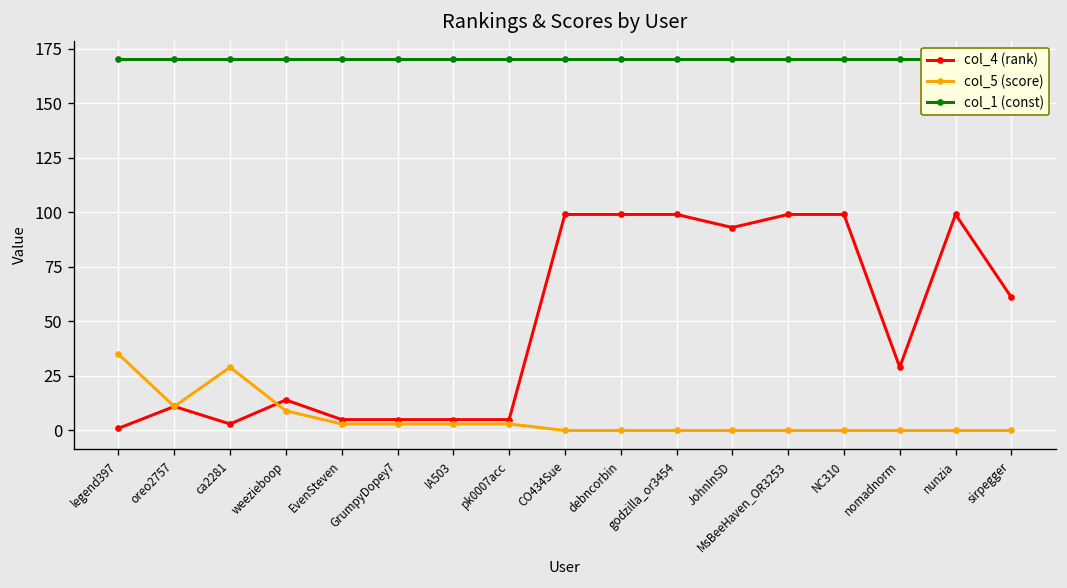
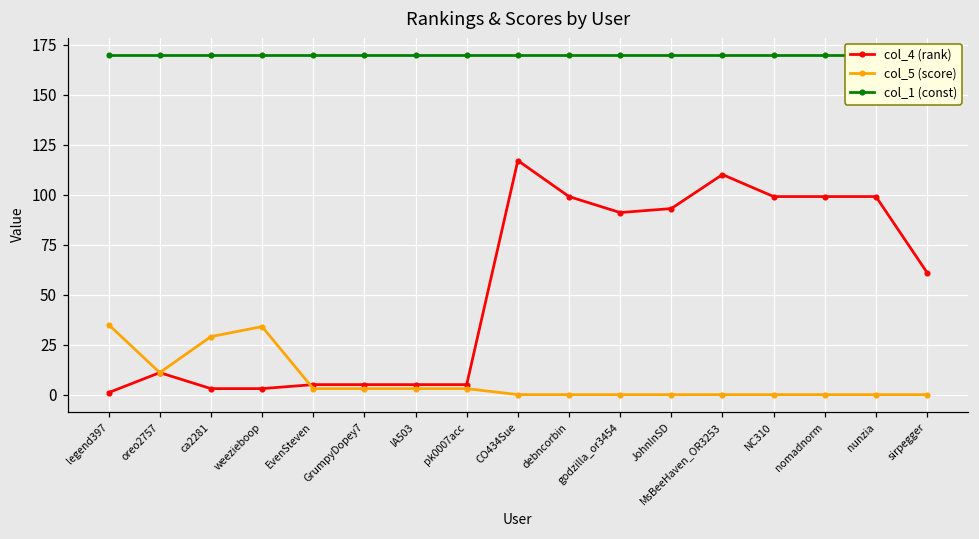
  {
    "col_4 (rank)": {
      "legend397": 1,
      "ca2281": 3,
-     "weezieboop": 14,
+     "weezieboop": 3,
      "EvenSteven": 5,
      "GrumpyDopey7": 5,
      "IA503": 5,
      "pk0007acc": 5,
-     "CO434Sue": 99,
+     "CO434Sue": 117,
      "debncorbin": 99,
-     "godzilla_or3454": 99,
+     "godzilla_or3454": 91,
      "JohnInSD": 93,
-     "MsBeeHaven_OR3253": 99,
+     "MsBeeHaven_OR3253": 110,
      "NC310": 99,
-     "nomadnorm": 29,
+     "nomadnorm": 99,
      "nunzia": 99,
      "sirpegger": 61
    },
    "col_5 (score)": {
      "legend397": 35,
      "ca2281": 29,
-     "weezieboop": 9,
+     "weezieboop": 34,
      "EvenSteven": 3,
      "GrumpyDopey7": 3,
      "IA503": 3,
      "pk0007acc": 3,
      "CO434Sue": 0,
      "debncorbin": 0,
      "godzilla_or3454": 0,
      "JohnInSD": 0,
      "MsBeeHaven_OR3253": 0,
      "NC310": 0,
      "nomadnorm": 0,
      "nunzia": 0,
      "sirpegger": 0
    },
    "col_1 (const)": {
      "legend397": 170,
      "oreo2757": 170,
      "ca2281": 170,
      "weezieboop": 170,
      "EvenSteven": 170,
      "GrumpyDopey7": 170,
      "IA503": 170,
      "pk0007acc": 170,
      "CO434Sue": 170,
      "debncorbin": 170,
      "godzilla_or3454": 170,
      "JohnInSD": 170,
      "MsBeeHaven_OR3253": 170,
      "NC310": 170,
      "nomadnorm": 170
    }
  }
